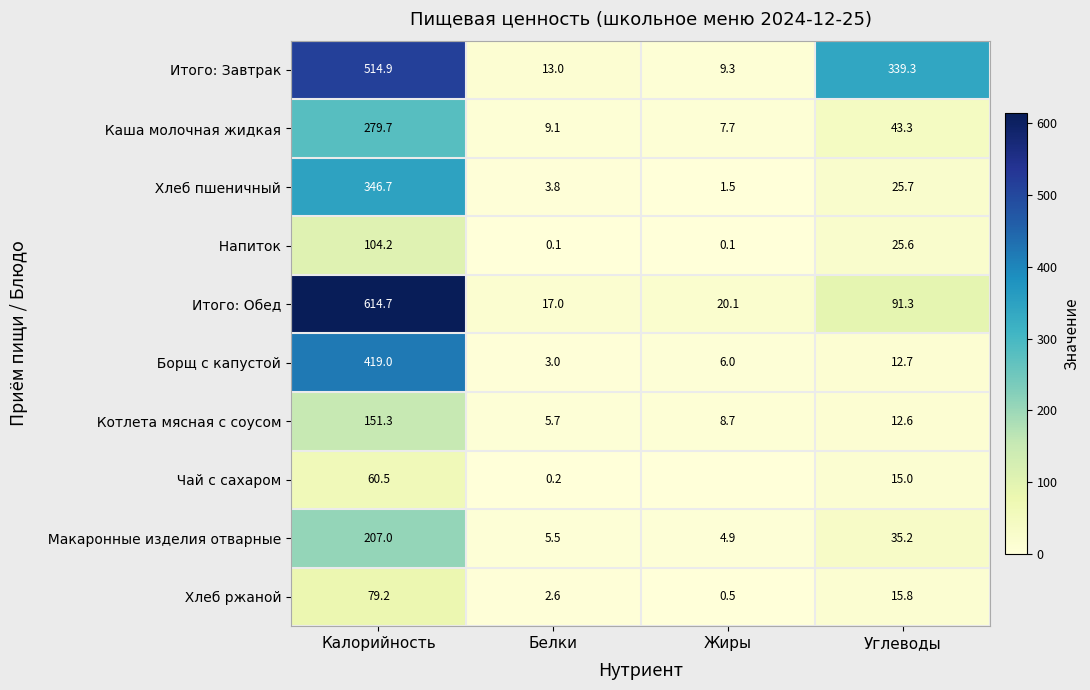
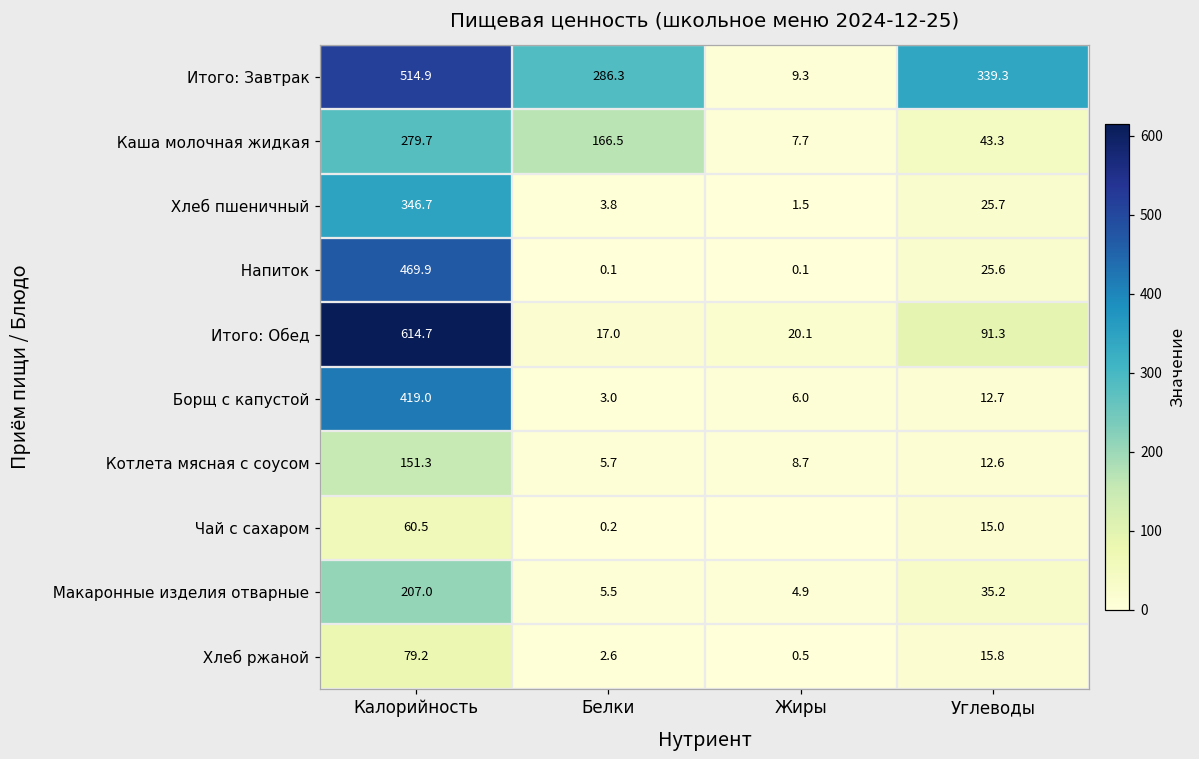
  {
    "Итого: Завтрак": {
      "Калорийность": 514.9,
-     "Белки": 13.0,
+     "Белки": 286.3,
      "Жиры": 9.3,
      "Углеводы": 339.3
    },
    "Каша молочная жидкая": {
      "Калорийность": 279.7,
-     "Белки": 9.1,
+     "Белки": 166.5,
      "Жиры": 7.7,
      "Углеводы": 43.3
    },
    "Хлеб пшеничный": {
      "Калорийность": 346.7,
      "Белки": 3.8,
      "Жиры": 1.5,
      "Углеводы": 25.7
    },
    "Напиток": {
-     "Калорийность": 104.2,
+     "Калорийность": 469.9,
      "Белки": 0.1,
      "Жиры": 0.1,
      "Углеводы": 25.6
    },
    "Итого: Обед": {
      "Калорийность": 614.7,
      "Белки": 17.0,
      "Жиры": 20.1,
      "Углеводы": 91.3
    },
    "Борщ с капустой": {
      "Калорийность": 419.0,
      "Белки": 3.0,
      "Жиры": 6.0,
      "Углеводы": 12.7
    },
    "Котлета мясная с соусом": {
      "Калорийность": 151.3,
      "Белки": 5.7,
      "Жиры": 8.7,
      "Углеводы": 12.6
    },
    "Чай с сахаром": {
      "Калорийность": 60.5,
      "Белки": 0.2,
      "Углеводы": 15.0
    },
    "Макаронные изделия отварные": {
      "Калорийность": 207.0,
      "Белки": 5.5,
      "Жиры": 4.9,
      "Углеводы": 35.2
    },
    "Хлеб ржаной": {
      "Калорийность": 79.2,
      "Белки": 2.6,
      "Жиры": 0.5,
      "Углеводы": 15.8
    }
  }
